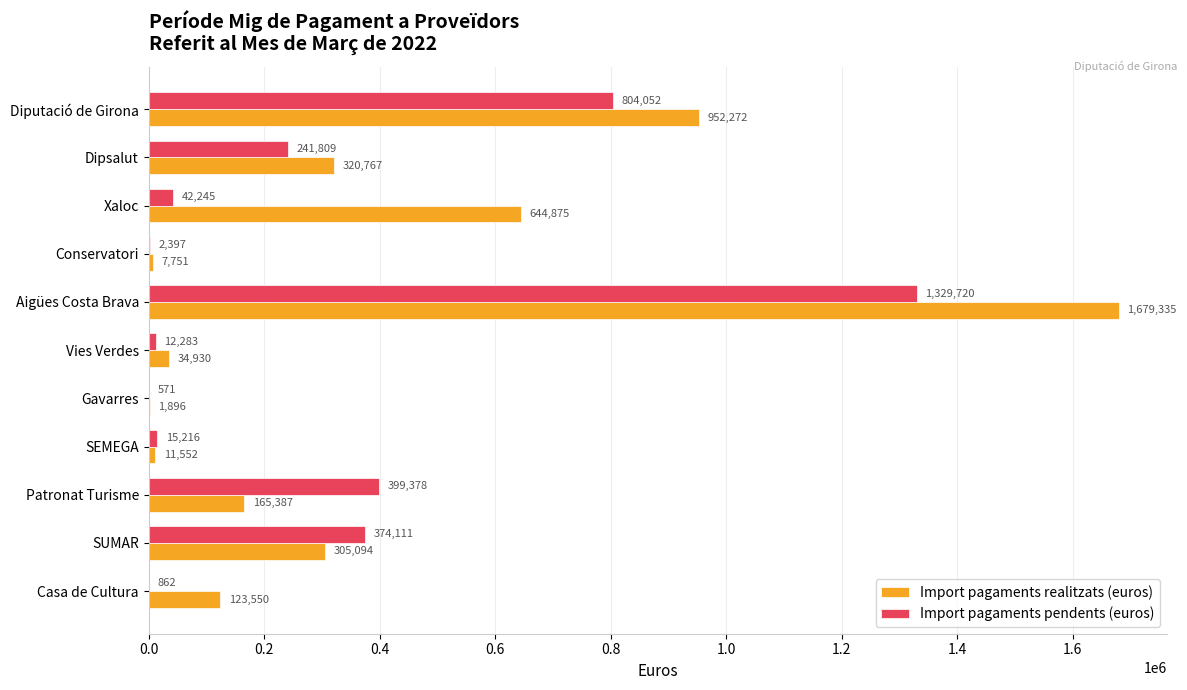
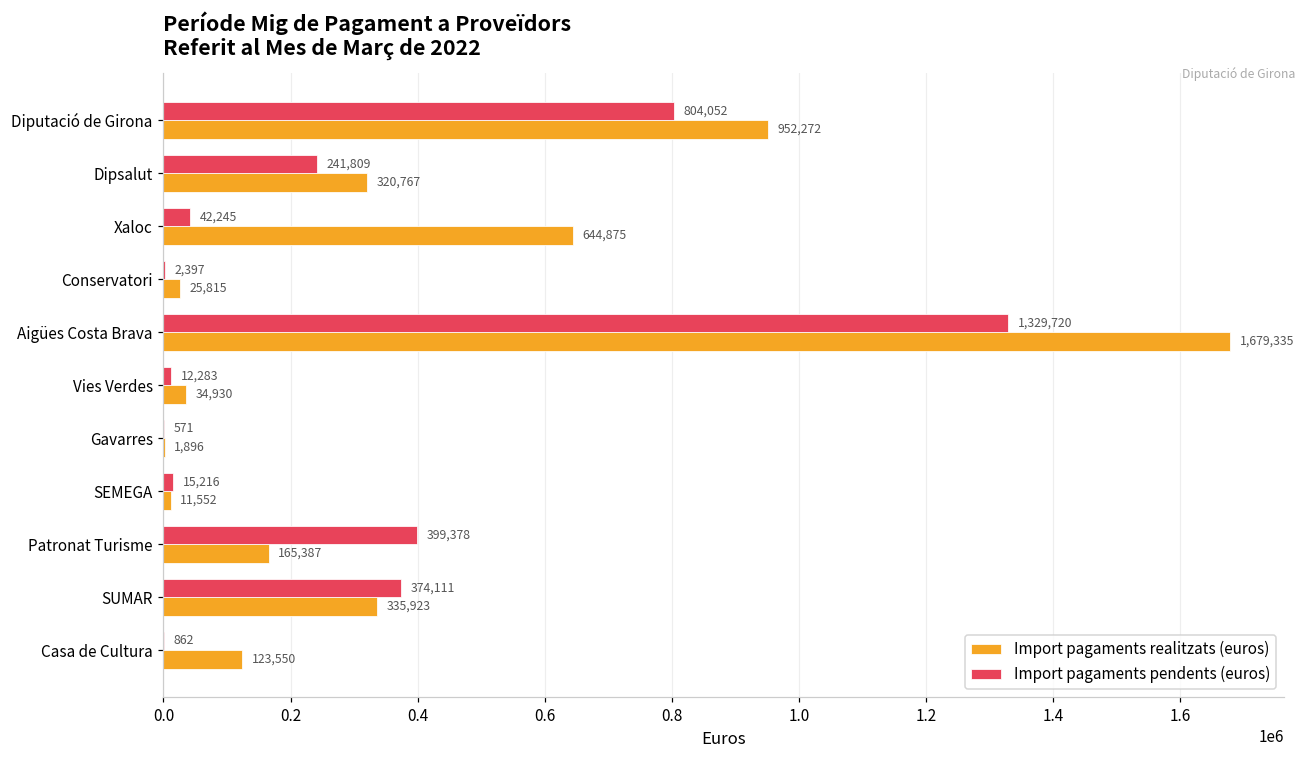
  {
    "Import pagaments realitzats (euros)": {
      "Diputació de Girona": "952,272",
      "Dipsalut": "320,767",
      "Xaloc": "644,875",
-     "Conservatori": "7,751",
+     "Conservatori": "25,815",
      "Aigües Costa Brava": "1,679,335",
      "Vies Verdes": "34,930",
      "Gavarres": "1,896",
      "SEMEGA": "11,552",
      "Patronat Turisme": "165,387",
-     "SUMAR": "305,094",
+     "SUMAR": "335,923",
      "Casa de Cultura": "123,550"
    },
    "Import pagaments pendents (euros)": {
      "Diputació de Girona": "804,052",
      "Dipsalut": "241,809",
      "Xaloc": "42,245",
      "Conservatori": "2,397",
      "Aigües Costa Brava": "1,329,720",
      "Vies Verdes": "12,283",
      "Gavarres": "571",
      "SEMEGA": "15,216",
      "Patronat Turisme": "399,378",
      "SUMAR": "374,111",
      "Casa de Cultura": "862"
    }
  }
